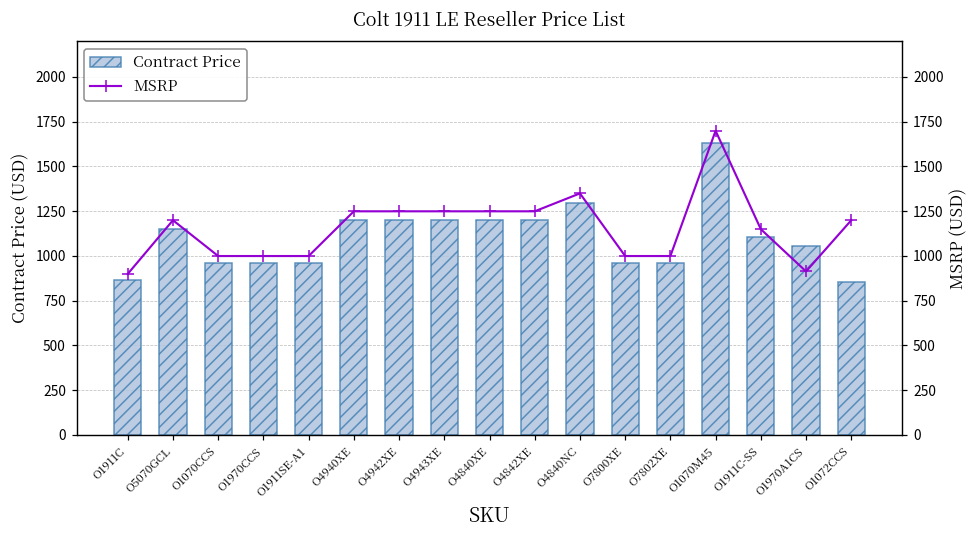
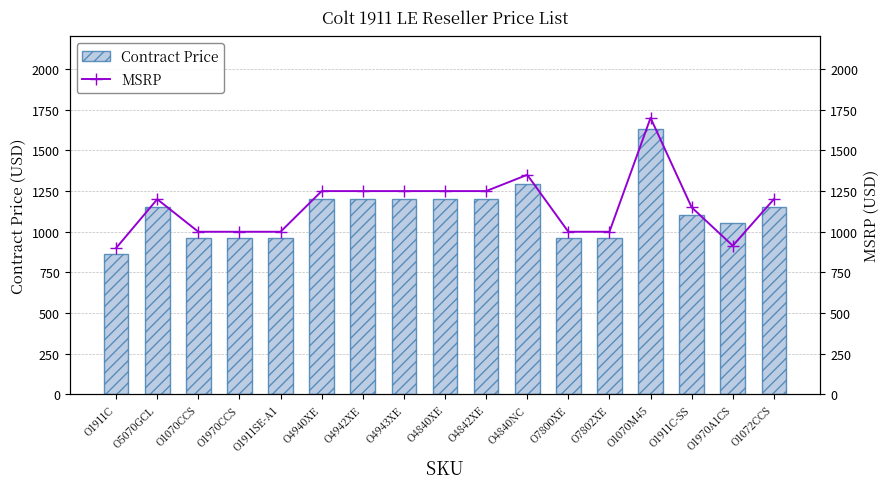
  {
    "Contract Price": {
      "O1911C": 860,
      "O5070GCL": 1150,
      "O1070CCS": 960,
      "O1970CCS": 960,
      "O1911SE-A1": 960,
      "O4940XE": 1200,
      "O4942XE": 1200,
      "O4943XE": 1200,
      "O4840XE": 1200,
      "O4842XE": 1200,
      "O4840NC": 1300,
      "O7800XE": 960,
      "O7802XE": 960,
      "O1070M45": 1630,
      "O1911C-SS": 1100,
      "O1970A1CS": 1060,
-     "O1072CCS": 850
+     "O1072CCS": 1150
    },
    "MSRP": {
      "O1911C": 900,
      "O5070GCL": 1200,
      "O1070CCS": 1000,
      "O1970CCS": 1000,
      "O1911SE-A1": 1000,
      "O4940XE": 1250,
      "O4942XE": 1250,
      "O4943XE": 1250,
      "O4840XE": 1250,
      "O4842XE": 1250,
      "O4840NC": 1350,
      "O7800XE": 1000,
      "O7802XE": 1000,
      "O1070M45": 1700,
      "O1911C-SS": 1150,
      "O1970A1CS": 910,
      "O1072CCS": 1200
    }
  }
